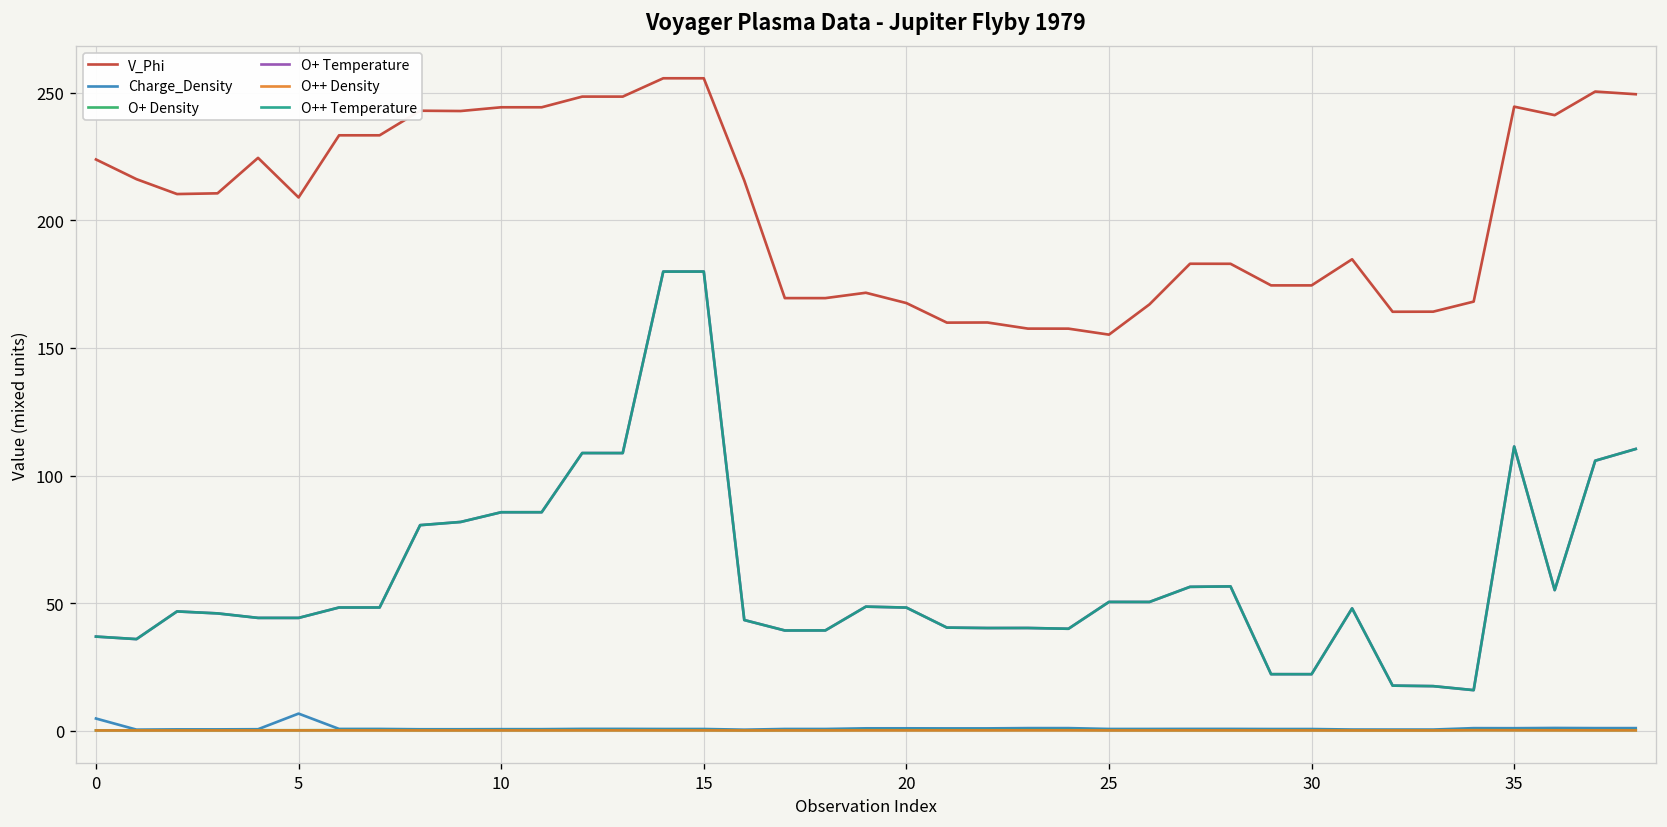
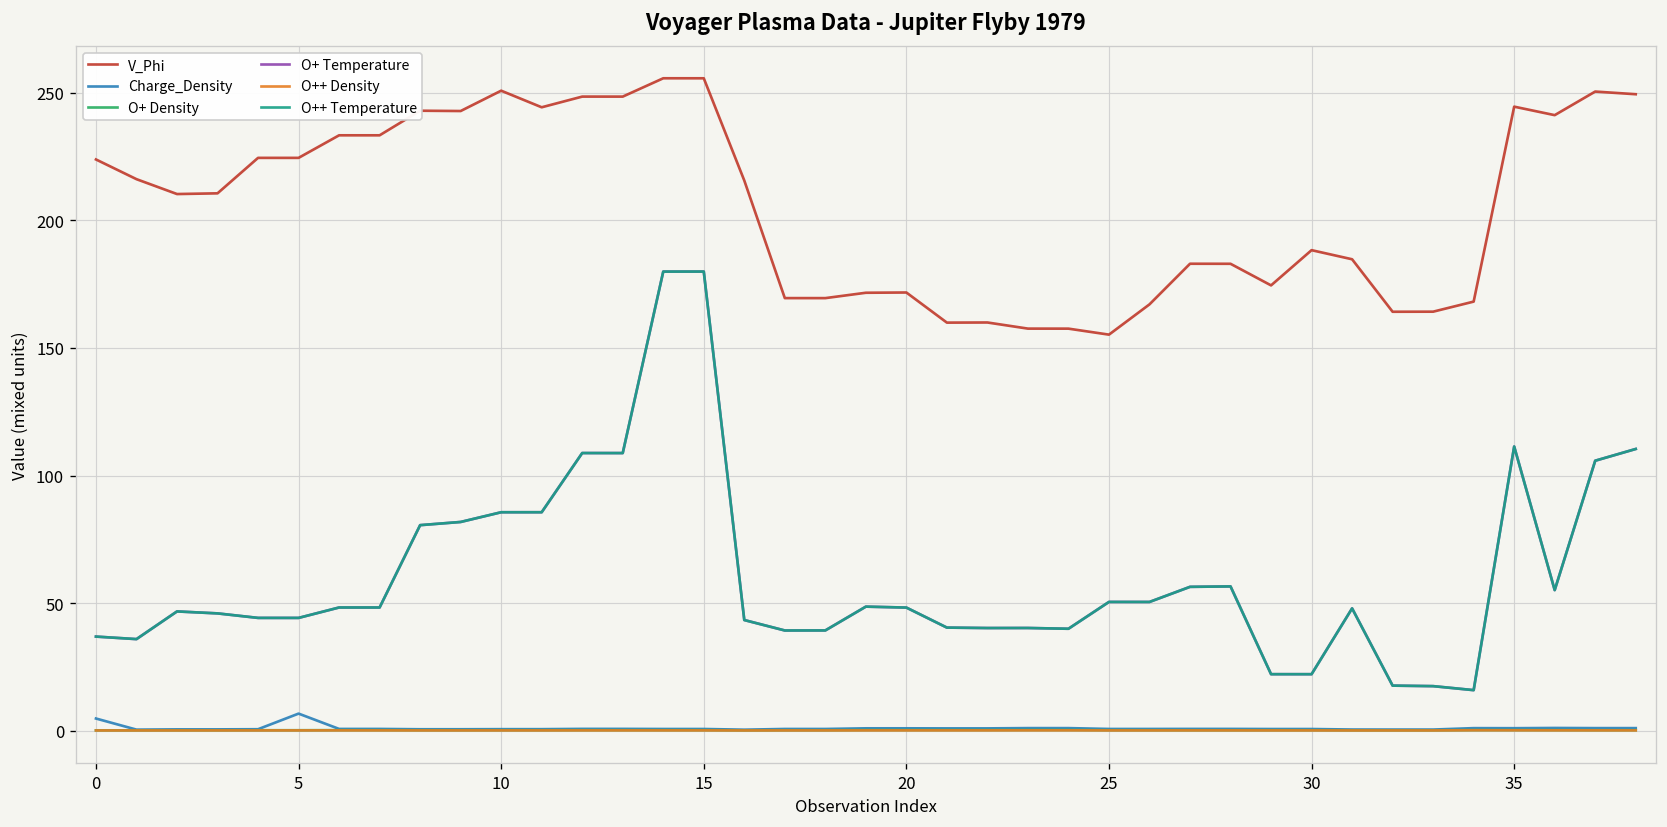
  {
    "V_Phi": {
      "0": 224,
-     "5": 209,
-     "10": 244,
+     "5": 225,
+     "10": 251,
      "15": 256,
-     "20": 168,
+     "20": 172,
      "25": 155,
-     "30": 175,
+     "30": 188,
      "35": 245
    },
    "Charge_Density": {
      "0": 5,
      "5": 7
    }
  }
